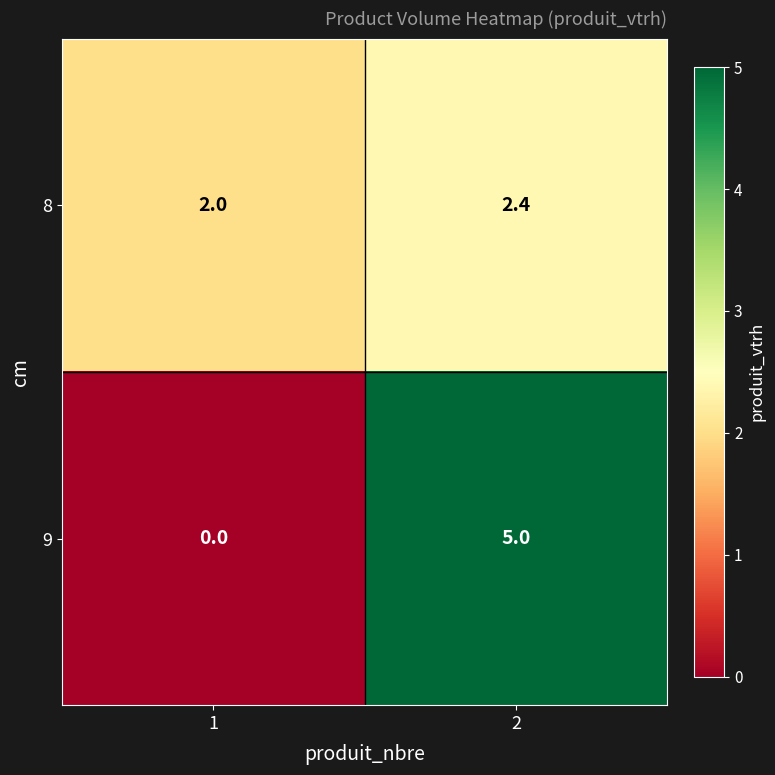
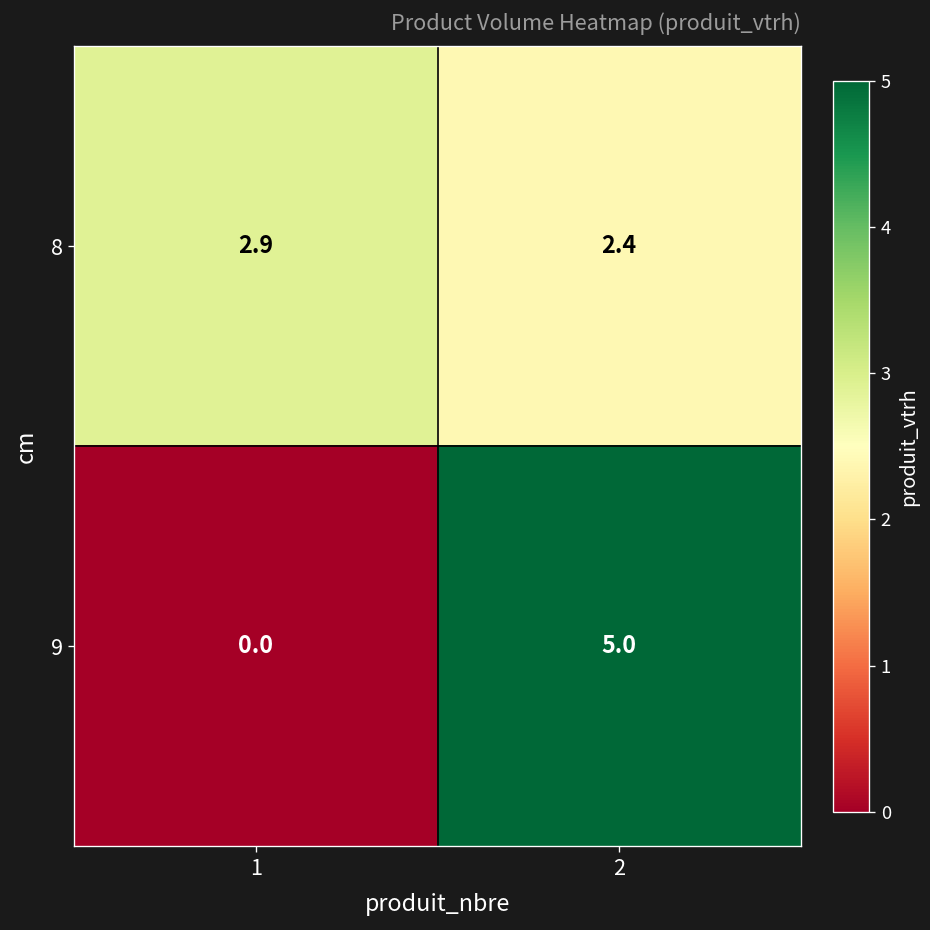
  {
    "8": {
-     "1": 2.0,
+     "1": 2.9,
      "2": 2.4
    },
    "9": {
      "1": 0.0,
      "2": 5.0
    }
  }
